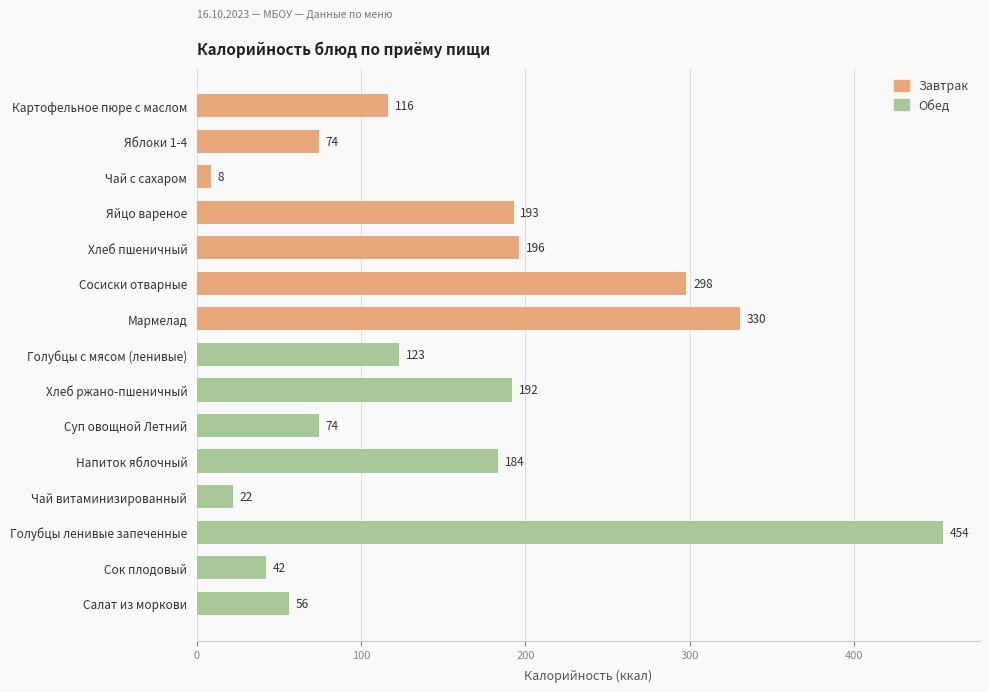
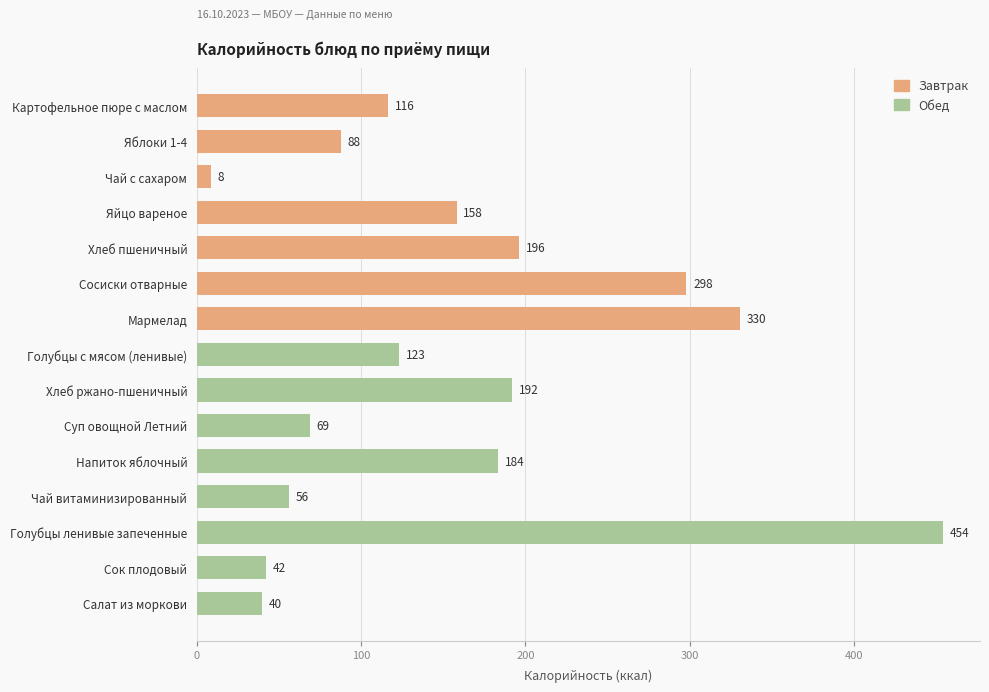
  {
    "Картофельное пюре с маслом": 116,
-   "Яблоки 1-4": 74,
+   "Яблоки 1-4": 88,
    "Чай с сахаром": 8,
-   "Яйцо вареное": 193,
+   "Яйцо вареное": 158,
    "Хлеб пшеничный": 196,
    "Сосиски отварные": 298,
    "Мармелад": 330,
    "Голубцы с мясом (ленивые)": 123,
    "Хлеб ржано-пшеничный": 192,
-   "Суп овощной Летний": 74,
+   "Суп овощной Летний": 69,
    "Напиток яблочный": 184,
-   "Чай витаминизированный": 22,
+   "Чай витаминизированный": 56,
    "Голубцы ленивые запеченные": 454,
    "Сок плодовый": 42,
-   "Салат из моркови": 56
+   "Салат из моркови": 40
  }
